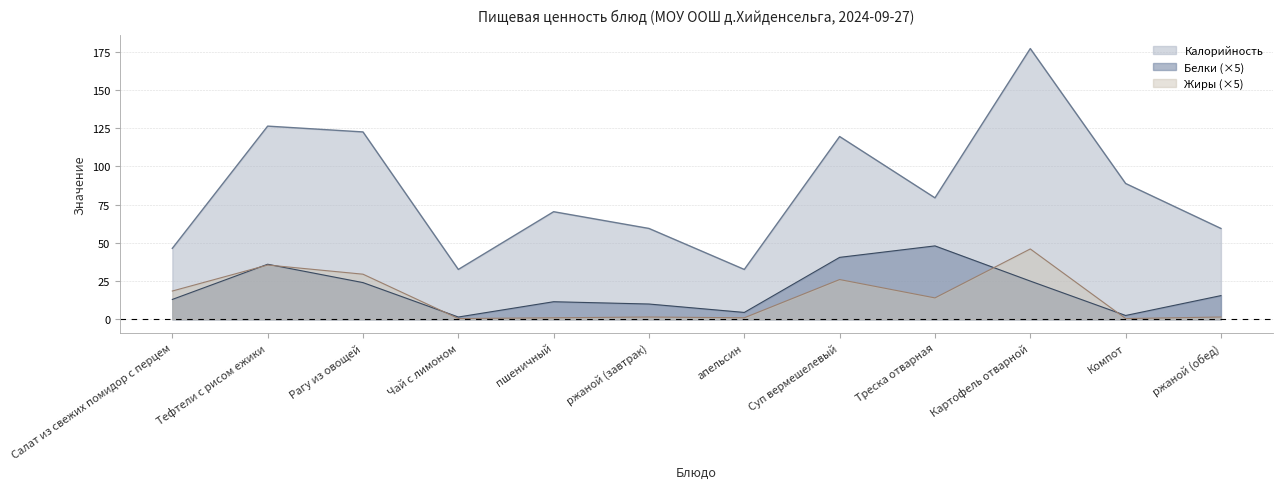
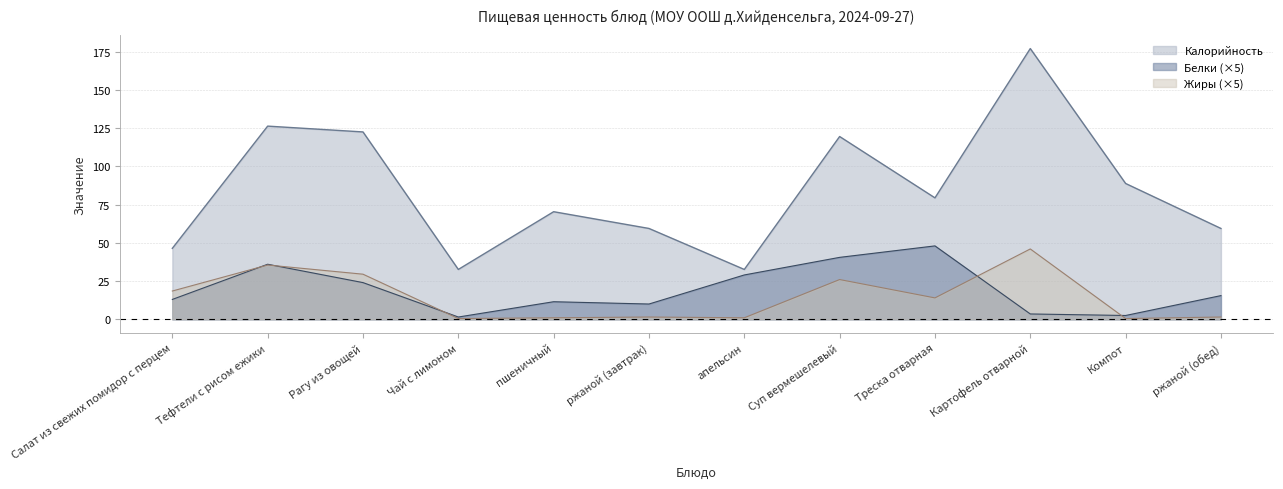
  {
    "Белки (×5)": {
      "Салат из свежих помидор с перцем": 13,
      "Рагу из овощей": 24,
      "пшеничный": 12,
      "ржаной (завтрак)": 10,
-     "апельсин": 5,
+     "апельсин": 29,
      "Суп вермешелевый": 41,
      "Треска отварная": 48,
-     "Картофель отварной": 25,
+     "Картофель отварной": 4,
      "Компот": 3,
      "ржаной (обед)": 16
    }
  }
